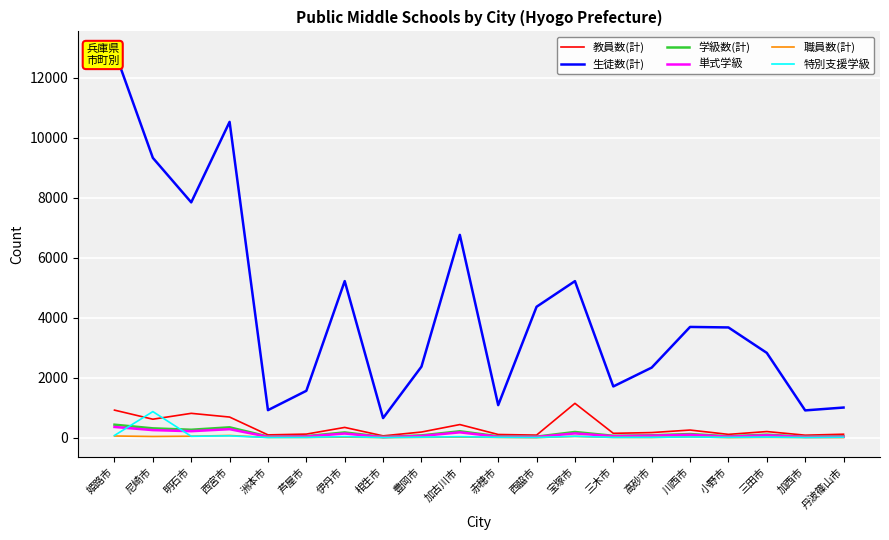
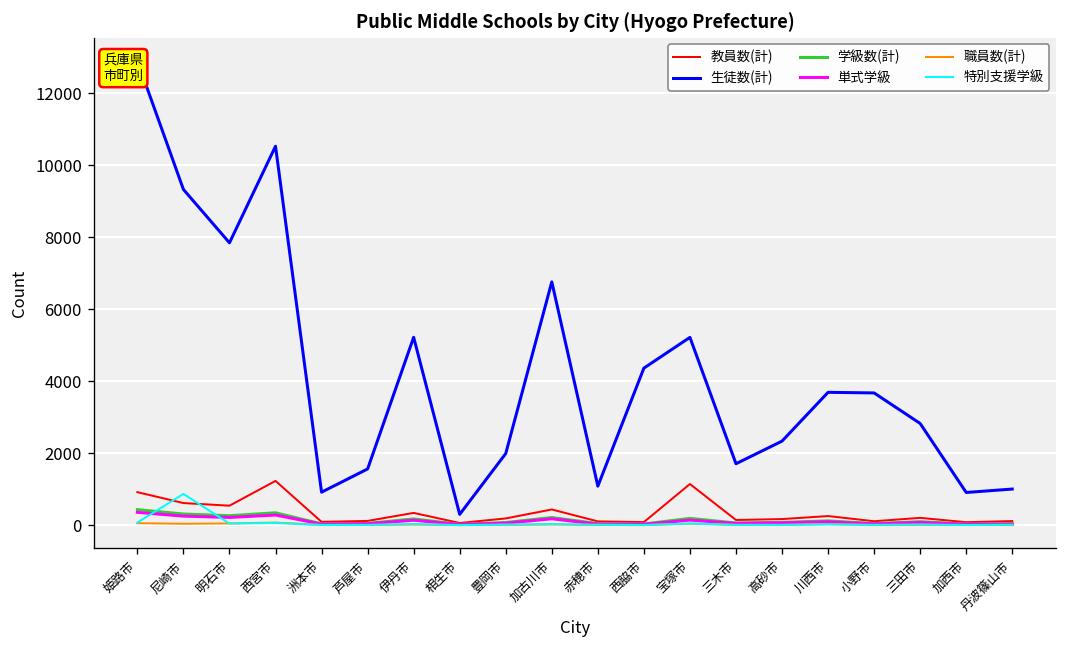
  {
    "教員数(計)": {
      "姫路市": 900,
      "尼崎市": 600,
-     "明石市": 800,
-     "西宮市": 700,
+     "明石市": 500,
+     "西宮市": 1200,
      "伊丹市": 300,
      "豊岡市": 200,
      "加古川市": 400,
      "宝塚市": 1100,
      "高砂市": 200,
      "川西市": 300,
      "三田市": 200
    },
    "生徒数(計)": {
      "尼崎市": 9300,
      "明石市": 7800,
      "西宮市": 10500,
      "洲本市": 900,
      "芦屋市": 1600,
      "伊丹市": 5200,
-     "相生市": 700,
-     "豊岡市": 2400,
+     "相生市": 300,
+     "豊岡市": 2000,
      "加古川市": 6800,
      "赤穂市": 1100,
      "西脇市": 4400,
      "宝塚市": 5200,
      "三木市": 1700,
      "高砂市": 2300,
      "川西市": 3700,
      "小野市": 3700,
      "三田市": 2800,
      "加西市": 900,
      "丹波篠山市": 1000
    },
    "職員数(計)": {
      "尼崎市": 0
    },
    "特別支援学級": {
      "尼崎市": 900
    }
  }
